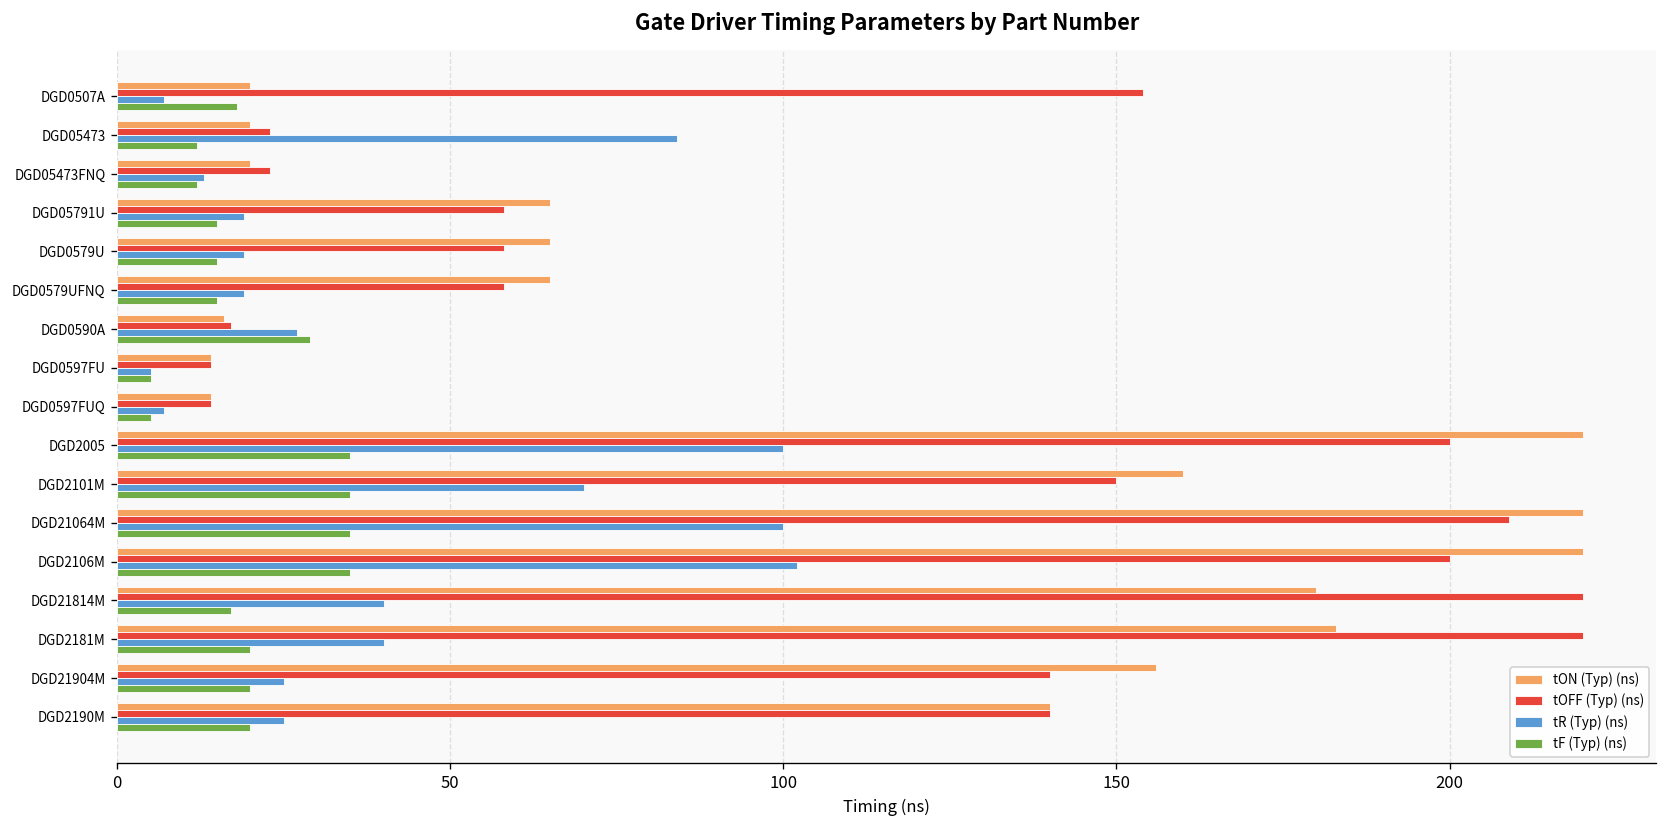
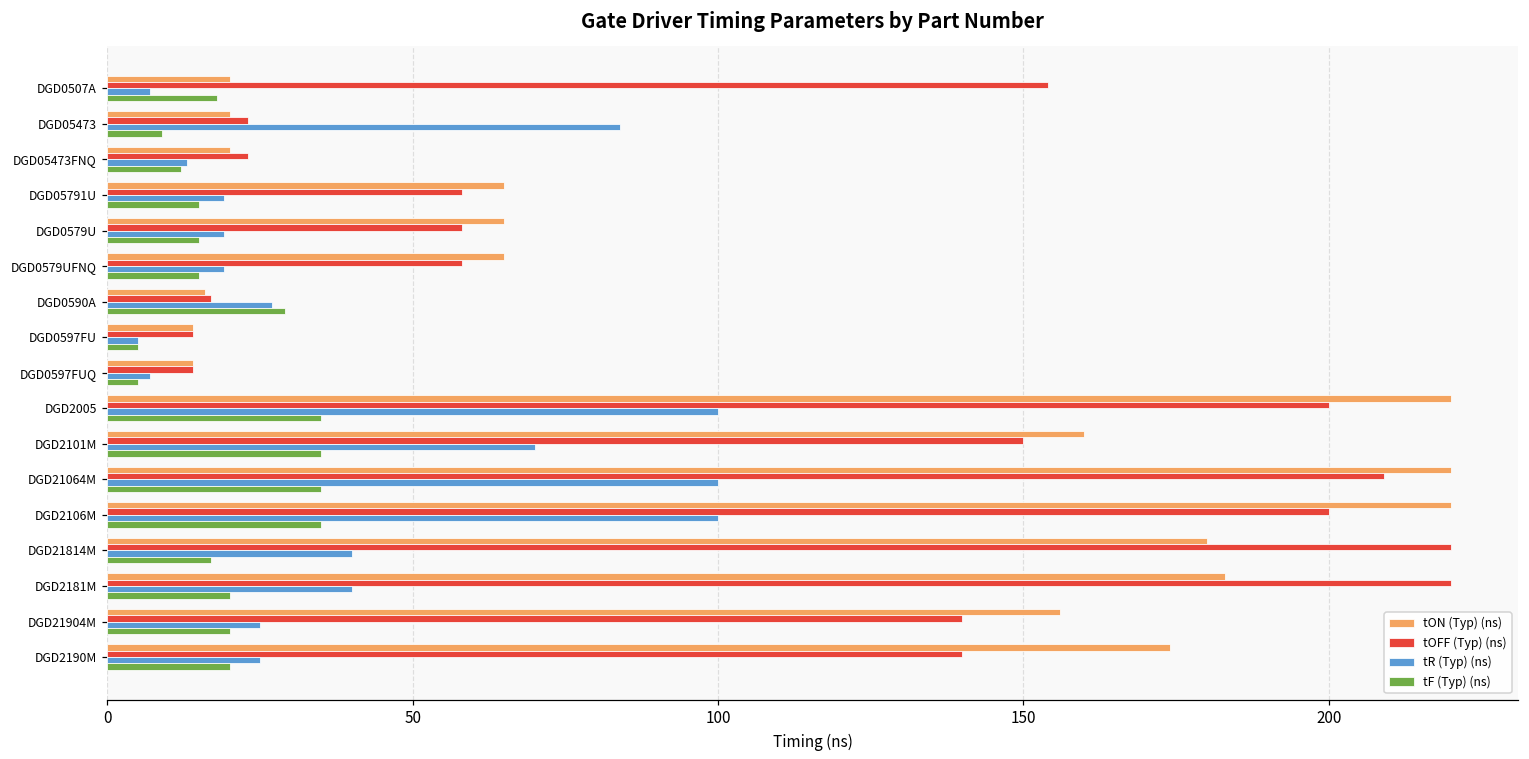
  {
    "tON (Typ) (ns)": {
      "DGD0507A": 20,
      "DGD05473": 20,
      "DGD05473FNQ": 20,
      "DGD05791U": 65,
      "DGD0579U": 65,
      "DGD0579UFNQ": 65,
      "DGD0590A": 16,
      "DGD0597FU": 14,
      "DGD0597FUQ": 14,
      "DGD2005": 220,
      "DGD2101M": 160,
      "DGD21064M": 220,
      "DGD2106M": 220,
      "DGD21814M": 180,
      "DGD2181M": 183,
      "DGD21904M": 156,
-     "DGD2190M": 140
+     "DGD2190M": 174
    },
    "tOFF (Typ) (ns)": {
      "DGD0507A": 154,
      "DGD05473": 23,
      "DGD05473FNQ": 23,
      "DGD05791U": 58,
      "DGD0579U": 58,
      "DGD0579UFNQ": 58,
      "DGD0590A": 17,
      "DGD0597FU": 14,
      "DGD0597FUQ": 14,
      "DGD2005": 200,
      "DGD2101M": 150,
      "DGD21064M": 209,
      "DGD2106M": 200,
      "DGD21814M": 220,
      "DGD2181M": 220,
      "DGD21904M": 140,
      "DGD2190M": 140
    },
    "tR (Typ) (ns)": {
      "DGD0507A": 7,
      "DGD05473": 84,
      "DGD05473FNQ": 13,
      "DGD05791U": 19,
      "DGD0579U": 19,
      "DGD0579UFNQ": 19,
      "DGD0590A": 27,
      "DGD0597FU": 5,
      "DGD0597FUQ": 7,
      "DGD2005": 100,
      "DGD2101M": 70,
      "DGD21064M": 100,
-     "DGD2106M": 102,
+     "DGD2106M": 100,
      "DGD21814M": 40,
      "DGD2181M": 40,
      "DGD21904M": 25,
      "DGD2190M": 25
    },
    "tF (Typ) (ns)": {
      "DGD0507A": 18,
-     "DGD05473": 12,
+     "DGD05473": 9,
      "DGD05473FNQ": 12,
      "DGD05791U": 15,
      "DGD0579U": 15,
      "DGD0579UFNQ": 15,
      "DGD0590A": 29,
      "DGD0597FU": 5,
      "DGD0597FUQ": 5,
      "DGD2005": 35,
      "DGD2101M": 35,
      "DGD21064M": 35,
      "DGD2106M": 35,
      "DGD21814M": 17,
      "DGD2181M": 20,
      "DGD21904M": 20,
      "DGD2190M": 20
    }
  }
